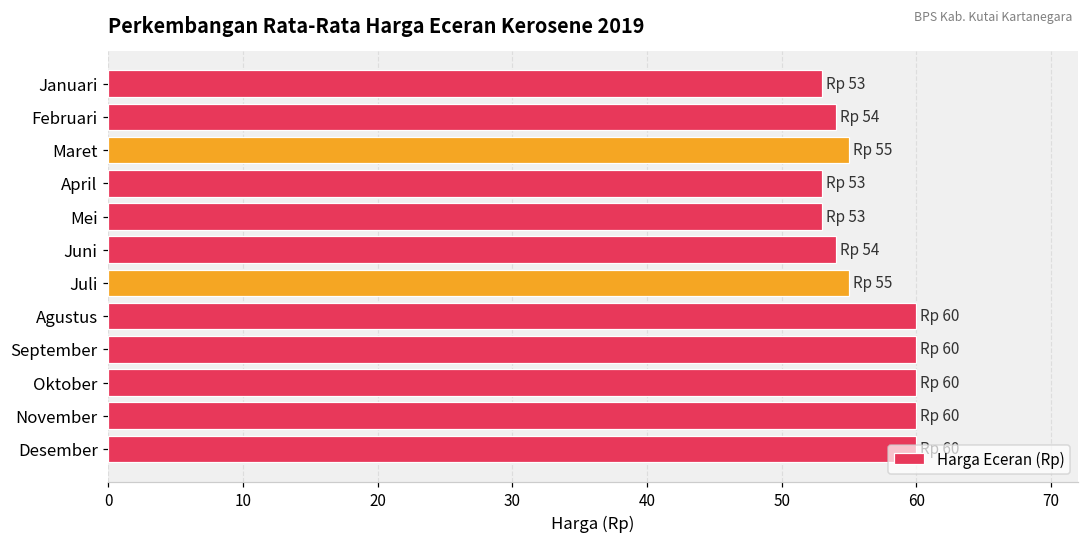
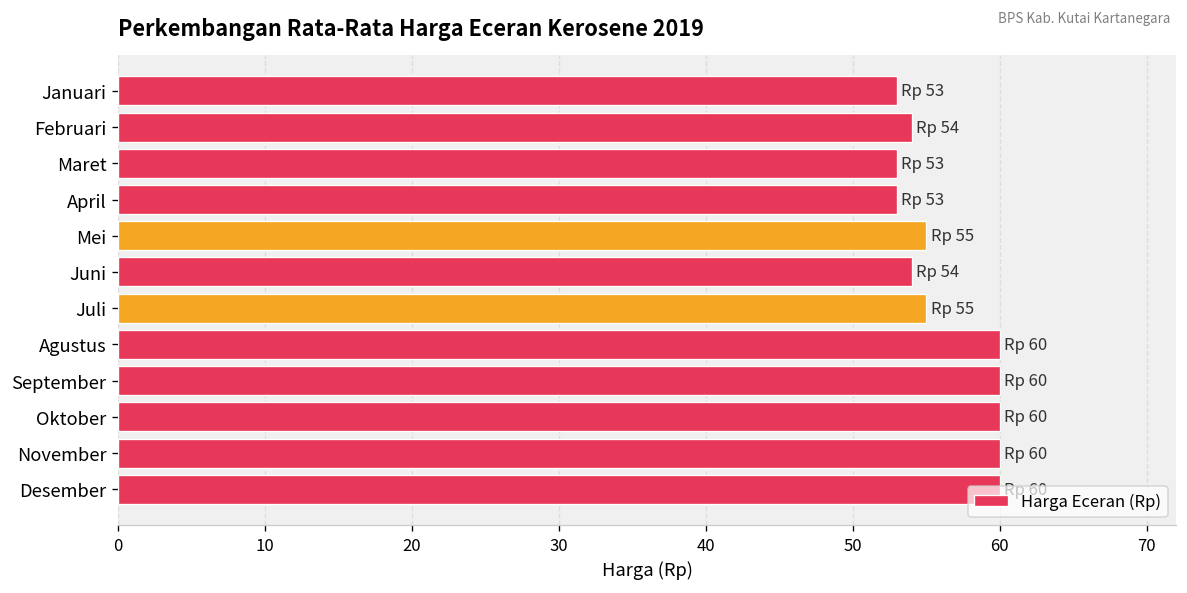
  {
    "Januari": 53,
    "Februari": 54,
-   "Maret": 55,
+   "Maret": 53,
    "April": 53,
-   "Mei": 53,
+   "Mei": 55,
    "Juni": 54,
    "Juli": 55,
    "Agustus": 60,
    "September": 60,
    "Oktober": 60,
    "November": 60
  }
